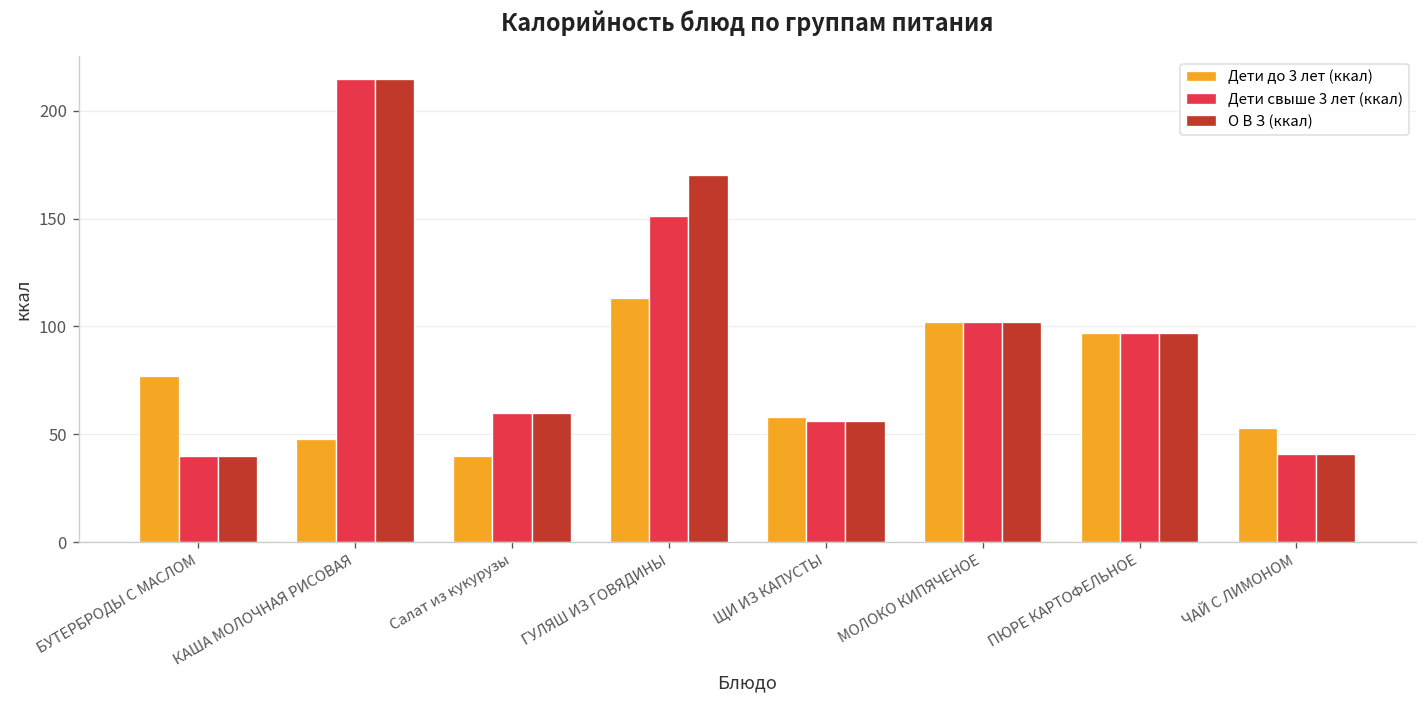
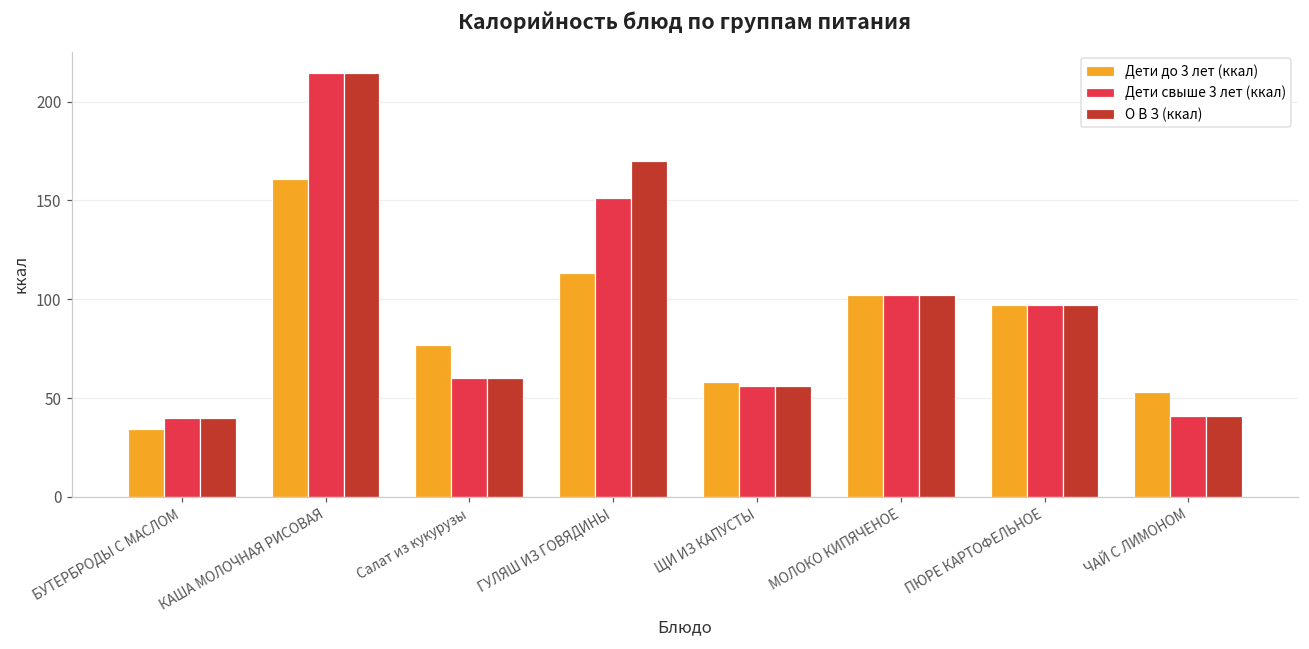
  {
    "Дети до 3 лет (ккал)": {
-     "БУТЕРБРОДЫ С МАСЛОМ": 77,
-     "КАША МОЛОЧНАЯ РИСОВАЯ": 48,
-     "Салат из кукурузы": 40,
+     "БУТЕРБРОДЫ С МАСЛОМ": 34,
+     "КАША МОЛОЧНАЯ РИСОВАЯ": 161,
+     "Салат из кукурузы": 77,
      "ГУЛЯШ ИЗ ГОВЯДИНЫ": 113,
      "ЩИ ИЗ КАПУСТЫ": 58,
      "МОЛОКО КИПЯЧЕНОЕ": 102,
      "ПЮРЕ КАРТОФЕЛЬНОЕ": 97,
      "ЧАЙ С ЛИМОНОМ": 53
    }
  }
